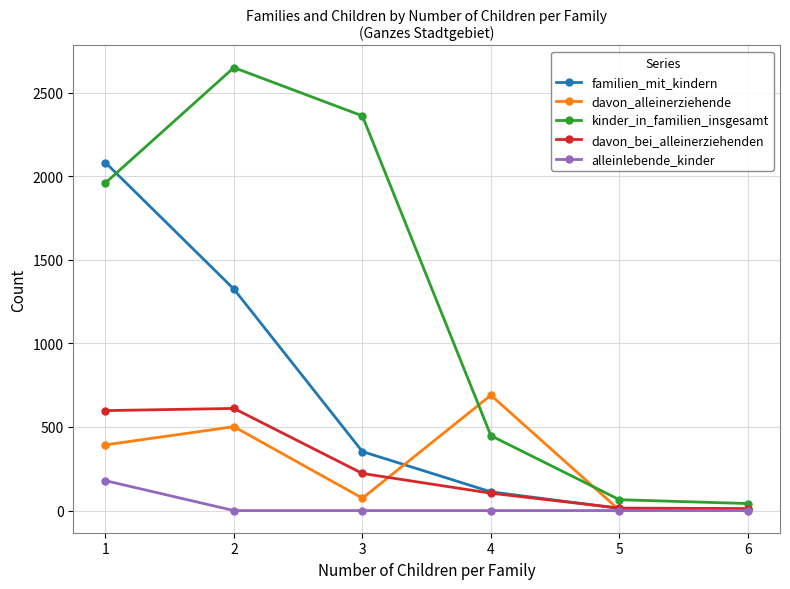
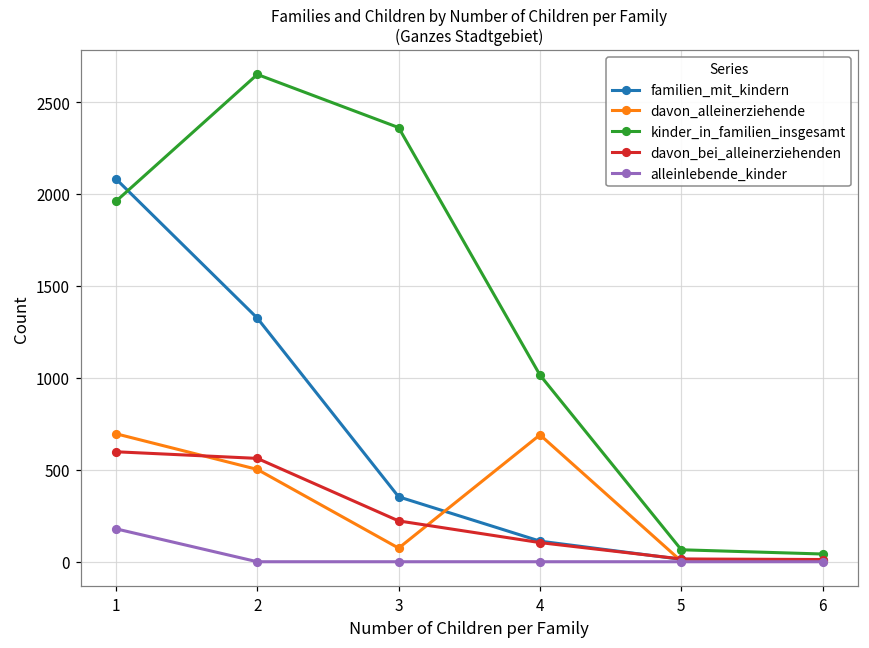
  {
    "familien_mit_kindern": {
      "1": 2080,
      "2": 1330,
      "3": 350
    },
    "davon_alleinerziehende": {
-     "1": 390,
+     "1": 700,
      "2": 500,
      "3": 70,
      "4": 690
    },
    "kinder_in_familien_insgesamt": {
      "1": 1960,
      "2": 2650,
      "3": 2360,
-     "4": 450,
+     "4": 1020,
      "5": 70,
      "6": 40
    },
    "davon_bei_alleinerziehenden": {
      "1": 600,
-     "2": 610,
+     "2": 560,
      "3": 220
    },
    "alleinlebende_kinder": {
      "1": 180,
      "2": 0,
      "3": 0,
      "4": 0
    }
  }
